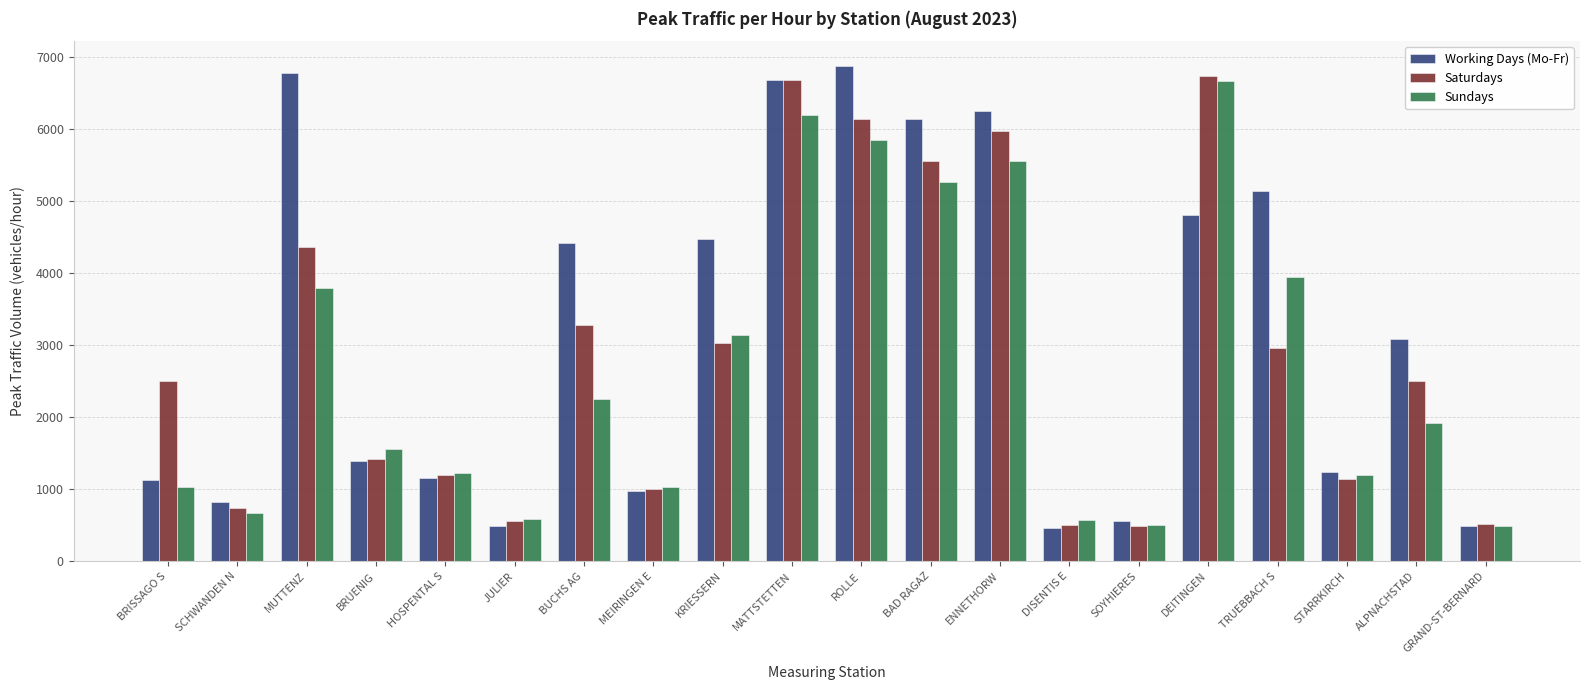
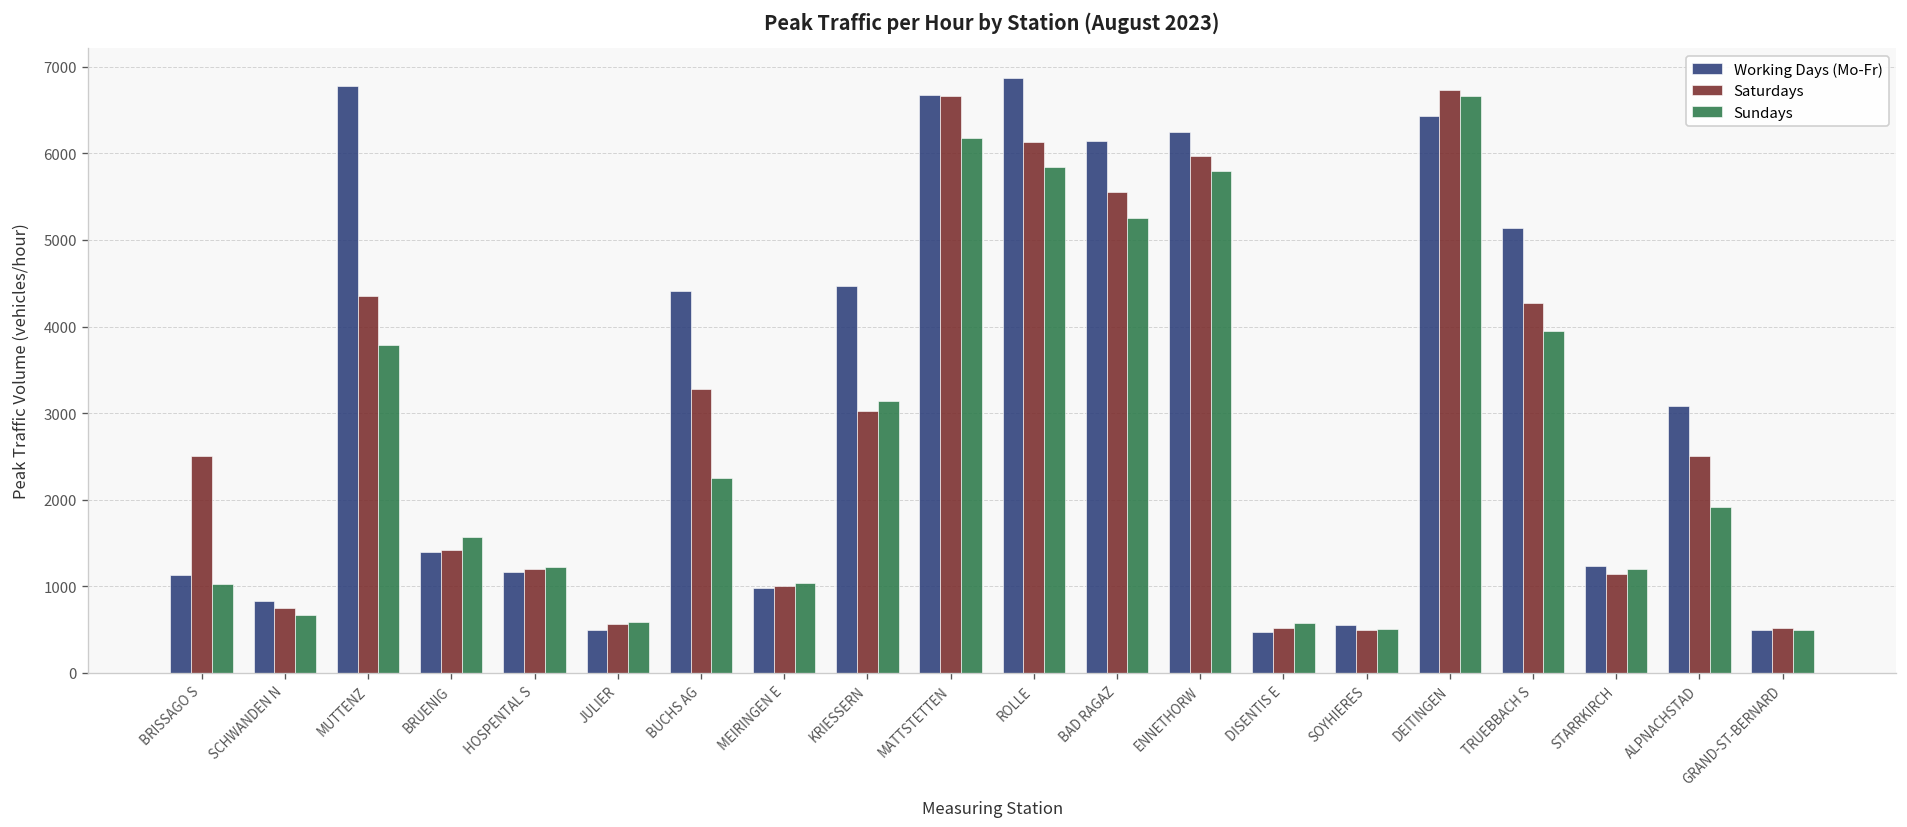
  {
    "Working Days (Mo-Fr)": {
      "BRISSAGO S": 1100,
      "SCHWANDEN N": 800,
      "MUTTENZ": 6800,
      "BRUENIG": 1400,
      "HOSPENTAL S": 1200,
      "JULIER": 500,
      "BUCHS AG": 4400,
      "MEIRINGEN E": 1000,
      "KRIESSERN": 4500,
      "MATTSTETTEN": 6700,
      "ROLLE": 6900,
      "BAD RAGAZ": 6100,
      "ENNETHORW": 6200,
      "DISENTIS E": 500,
      "SOYHIERES": 600,
-     "DEITINGEN": 4800,
+     "DEITINGEN": 6400,
      "TRUEBBACH S": 5100,
      "STARRKIRCH": 1200,
      "ALPNACHSTAD": 3100,
      "GRAND-ST-BERNARD": 500
    },
    "Saturdays": {
      "BRISSAGO S": 2500,
      "SCHWANDEN N": 700,
      "MUTTENZ": 4400,
      "BRUENIG": 1400,
      "HOSPENTAL S": 1200,
      "JULIER": 600,
      "BUCHS AG": 3300,
      "MEIRINGEN E": 1000,
      "KRIESSERN": 3000,
      "MATTSTETTEN": 6700,
      "ROLLE": 6100,
      "BAD RAGAZ": 5600,
      "ENNETHORW": 6000,
      "DISENTIS E": 500,
      "SOYHIERES": 500,
      "DEITINGEN": 6700,
-     "TRUEBBACH S": 3000,
+     "TRUEBBACH S": 4300,
      "STARRKIRCH": 1100,
      "ALPNACHSTAD": 2500,
      "GRAND-ST-BERNARD": 500
    },
    "Sundays": {
      "BRISSAGO S": 1000,
      "SCHWANDEN N": 700,
      "MUTTENZ": 3800,
      "BRUENIG": 1600,
      "HOSPENTAL S": 1200,
      "JULIER": 600,
      "BUCHS AG": 2300,
      "MEIRINGEN E": 1000,
      "KRIESSERN": 3100,
      "MATTSTETTEN": 6200,
      "ROLLE": 5800,
      "BAD RAGAZ": 5300,
-     "ENNETHORW": 5600,
+     "ENNETHORW": 5800,
      "DISENTIS E": 600,
      "SOYHIERES": 500,
      "DEITINGEN": 6700,
      "TRUEBBACH S": 3900,
      "STARRKIRCH": 1200,
      "ALPNACHSTAD": 1900,
      "GRAND-ST-BERNARD": 500
    }
  }
